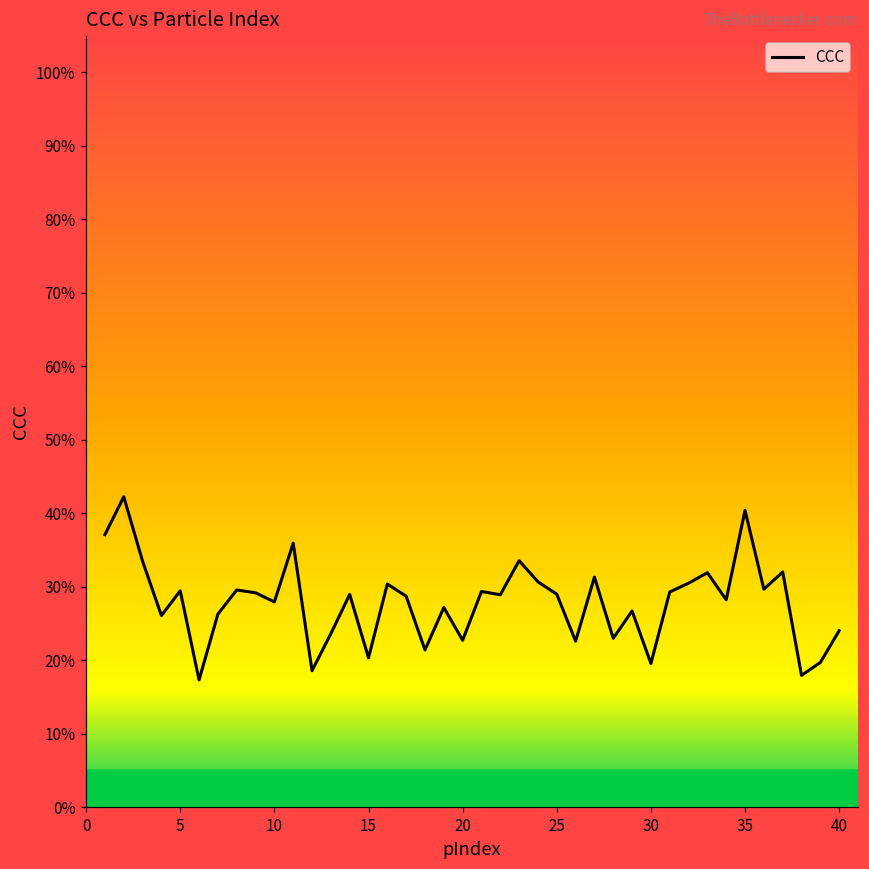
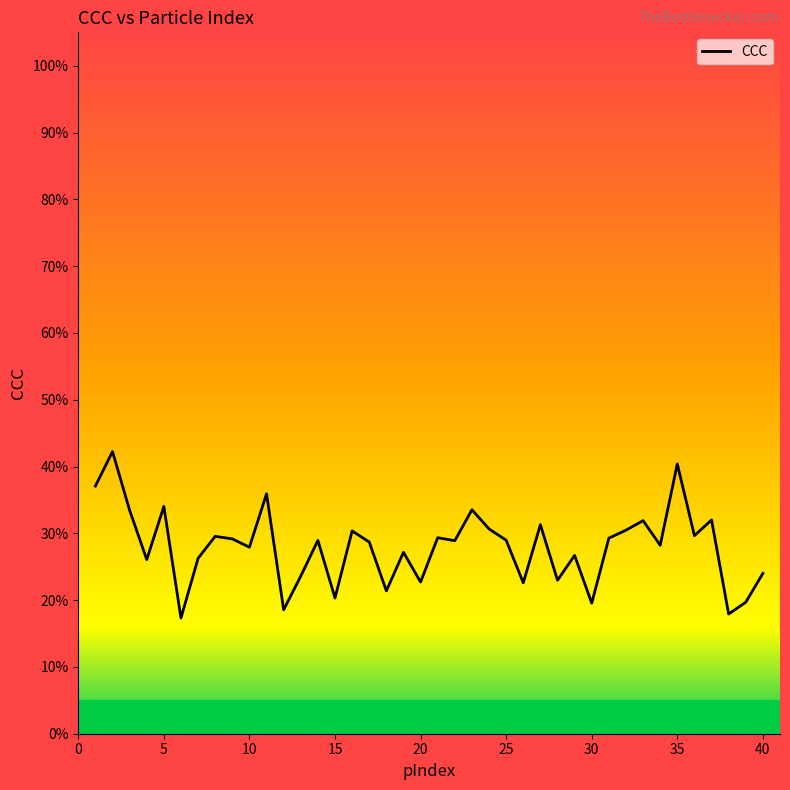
  {
-   "5": "29%",
+   "5": "34%",
    "10": "28%",
    "15": "20%",
    "20": "23%",
    "25": "29%",
    "30": "20%",
    "35": "40%",
    "40": "24%"
  }
